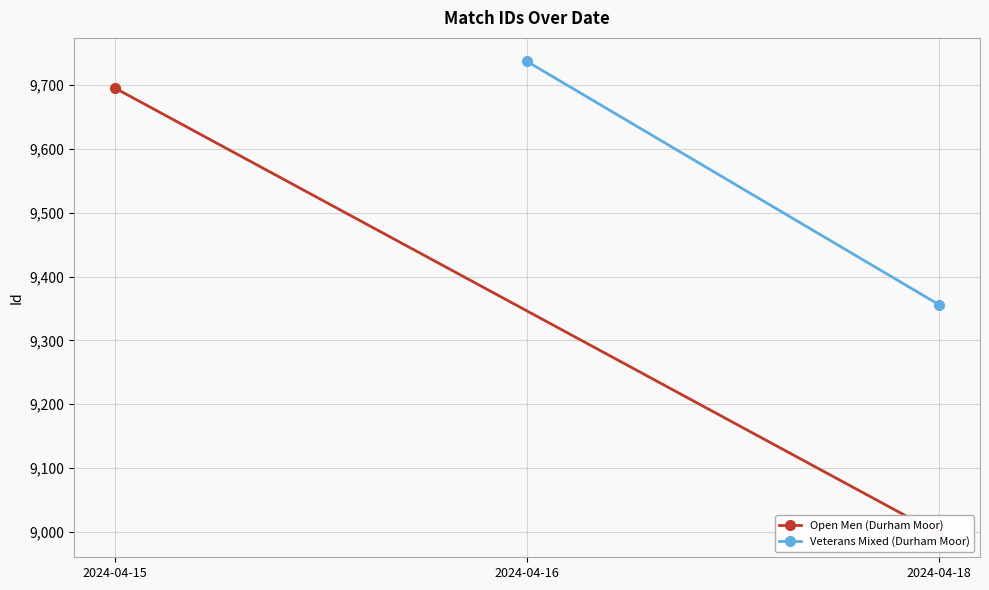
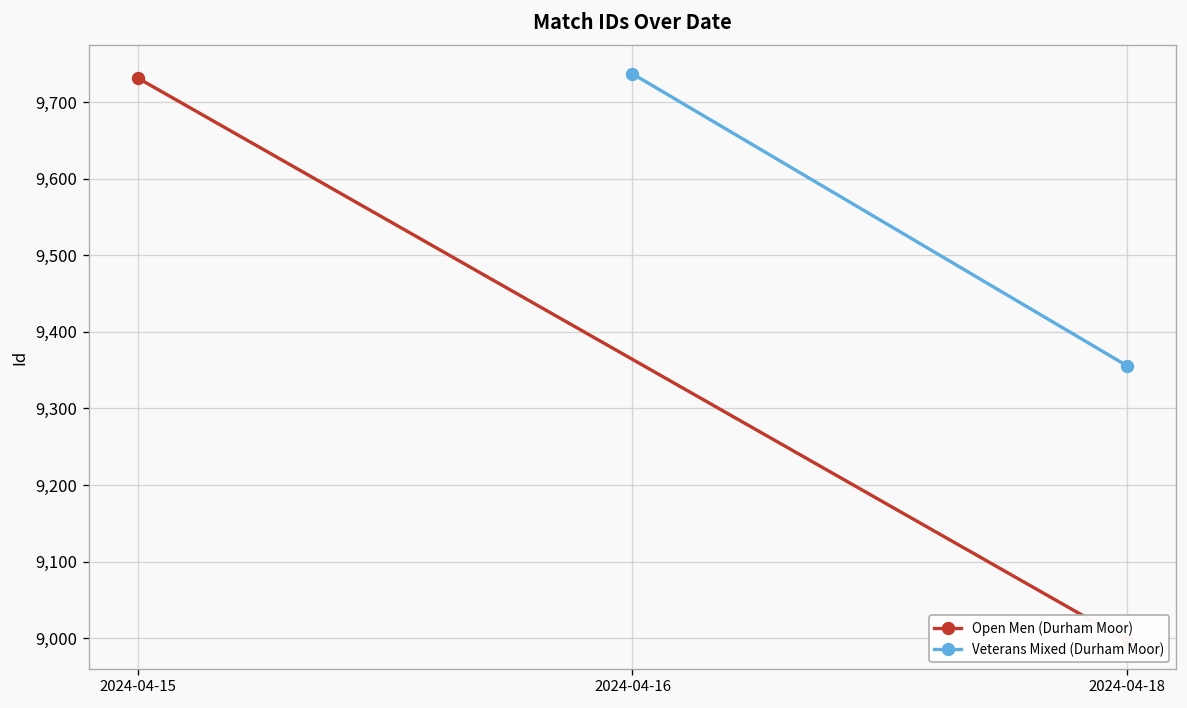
  {
    "Open Men (Durham Moor)": {
-     "2024-04-15": "9,700"
+     "2024-04-15": "9,730"
    },
    "Veterans Mixed (Durham Moor)": {
      "2024-04-16": "9,740",
      "2024-04-18": "9,360"
    }
  }
